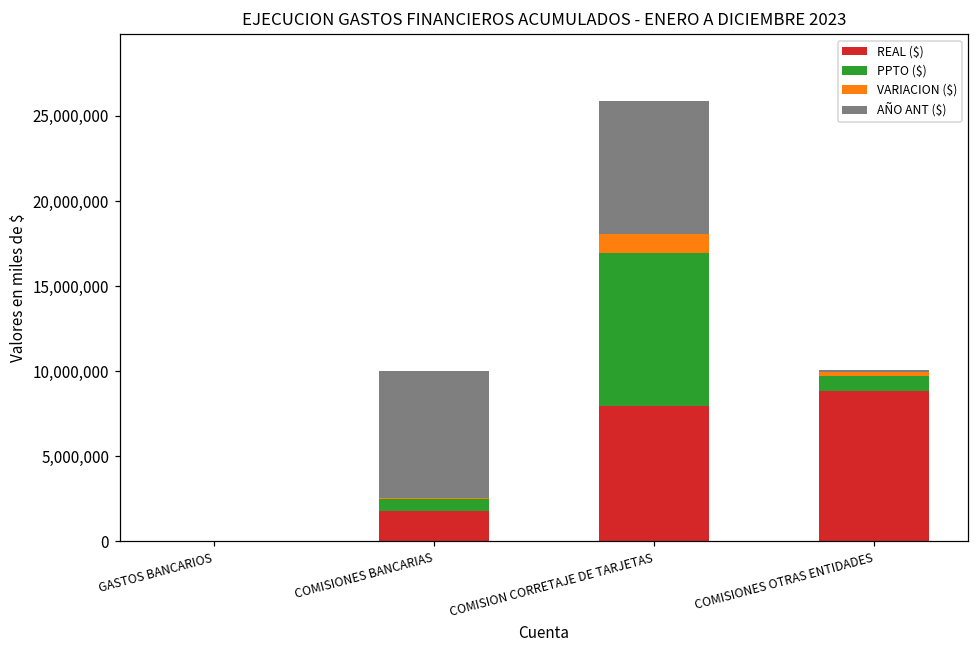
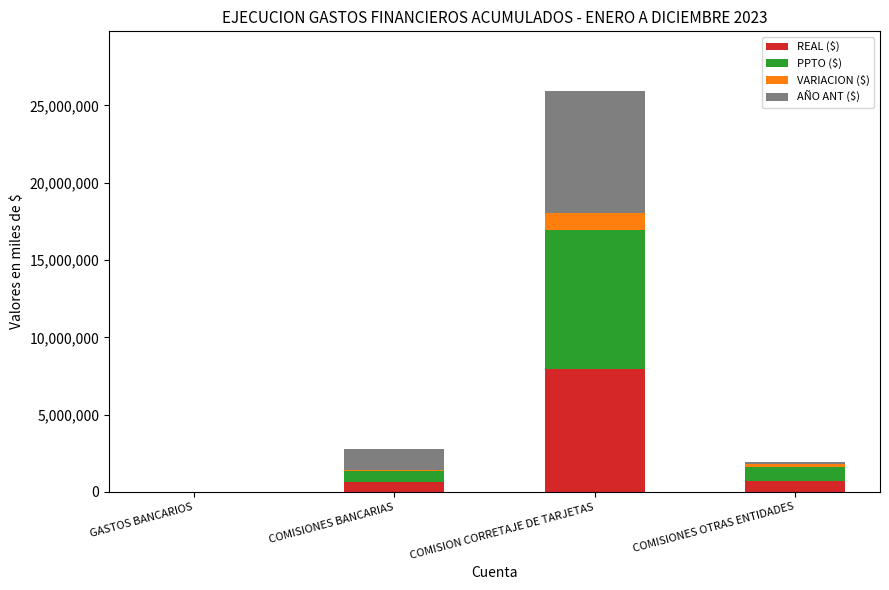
  {
    "REAL ($)": {
-     "COMISIONES BANCARIAS": "1,700,000",
+     "COMISIONES BANCARIAS": "700,000",
      "COMISION CORRETAJE DE TARJETAS": "7,900,000",
-     "COMISIONES OTRAS ENTIDADES": "8,800,000"
+     "COMISIONES OTRAS ENTIDADES": "700,000"
    },
    "PPTO ($)": {
      "COMISIONES BANCARIAS": "700,000",
      "COMISION CORRETAJE DE TARJETAS": "9,000,000",
      "COMISIONES OTRAS ENTIDADES": "900,000"
    },
    "VARIACION ($)": {
      "COMISION CORRETAJE DE TARJETAS": "1,100,000",
      "COMISIONES OTRAS ENTIDADES": "200,000"
    },
    "AÑO ANT ($)": {
-     "COMISIONES BANCARIAS": "7,500,000",
+     "COMISIONES BANCARIAS": "1,300,000",
      "COMISION CORRETAJE DE TARJETAS": "7,900,000"
    }
  }
